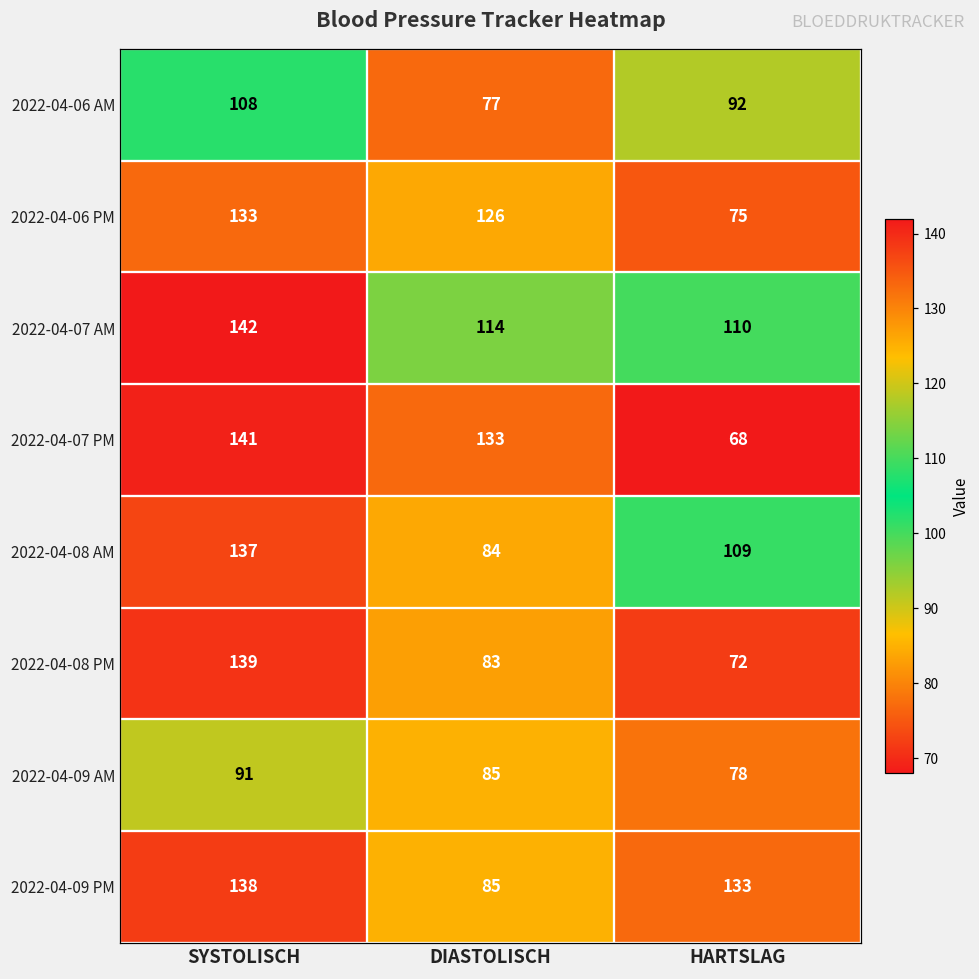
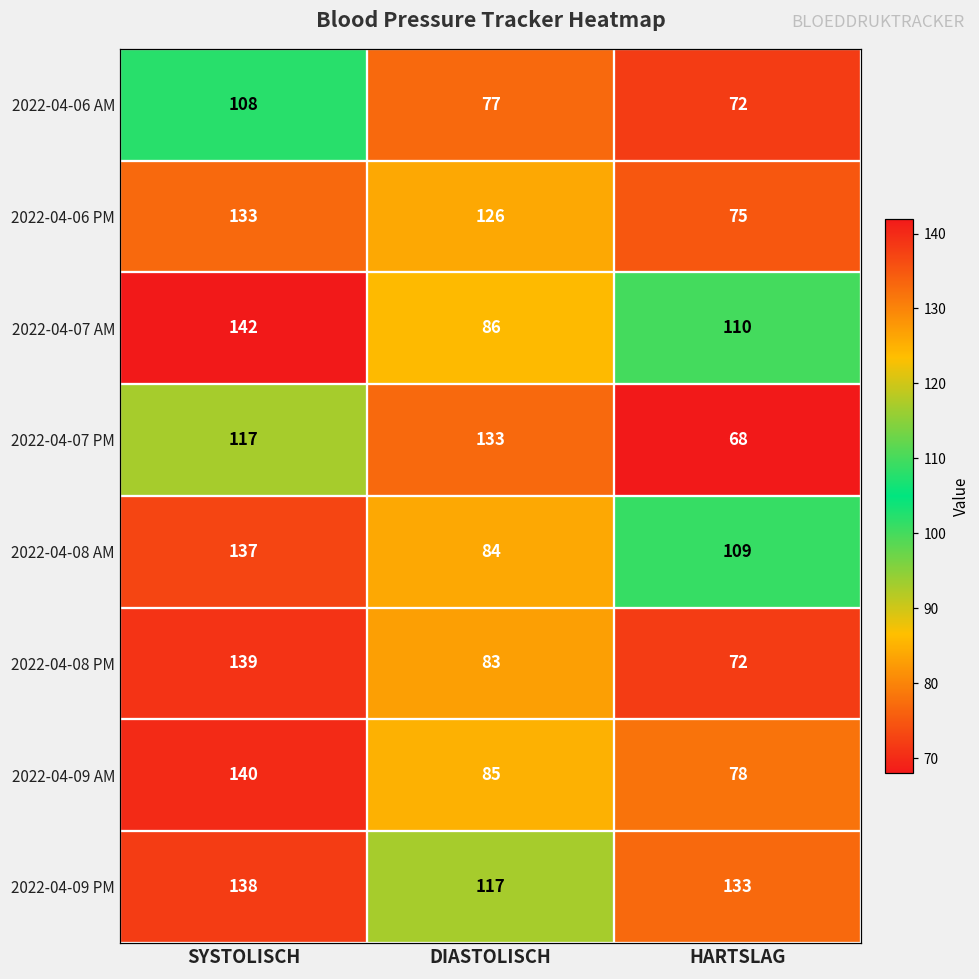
  {
    "2022-04-06 AM": {
      "SYSTOLISCH": 108,
      "DIASTOLISCH": 77,
-     "HARTSLAG": 92
+     "HARTSLAG": 72
    },
    "2022-04-06 PM": {
      "SYSTOLISCH": 133,
      "DIASTOLISCH": 126,
      "HARTSLAG": 75
    },
    "2022-04-07 AM": {
      "SYSTOLISCH": 142,
-     "DIASTOLISCH": 114,
+     "DIASTOLISCH": 86,
      "HARTSLAG": 110
    },
    "2022-04-07 PM": {
-     "SYSTOLISCH": 141,
+     "SYSTOLISCH": 117,
      "DIASTOLISCH": 133,
      "HARTSLAG": 68
    },
    "2022-04-08 AM": {
      "SYSTOLISCH": 137,
      "DIASTOLISCH": 84,
      "HARTSLAG": 109
    },
    "2022-04-08 PM": {
      "SYSTOLISCH": 139,
      "DIASTOLISCH": 83,
      "HARTSLAG": 72
    },
    "2022-04-09 AM": {
-     "SYSTOLISCH": 91,
+     "SYSTOLISCH": 140,
      "DIASTOLISCH": 85,
      "HARTSLAG": 78
    },
    "2022-04-09 PM": {
      "SYSTOLISCH": 138,
-     "DIASTOLISCH": 85,
+     "DIASTOLISCH": 117,
      "HARTSLAG": 133
    }
  }
